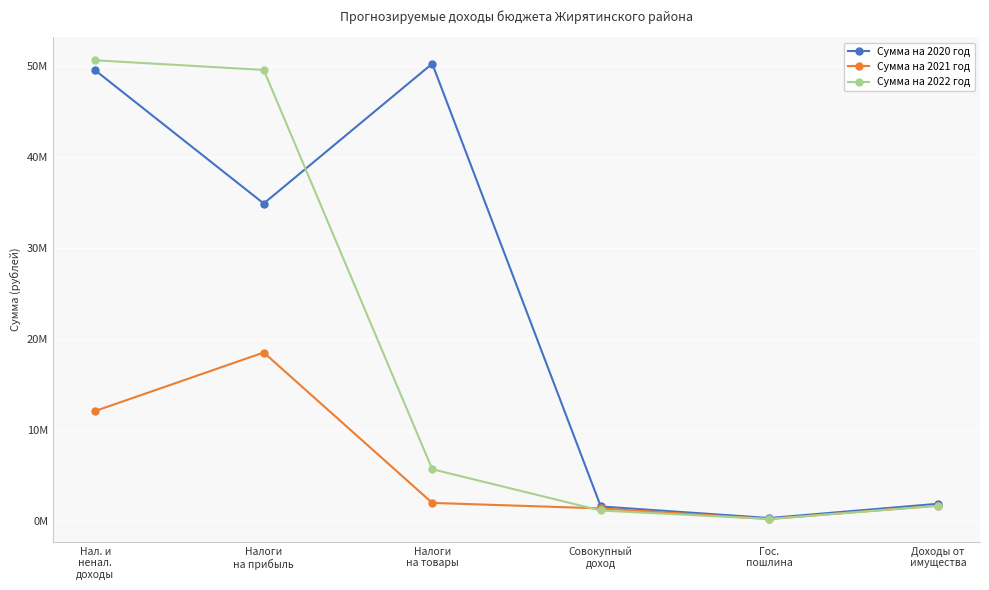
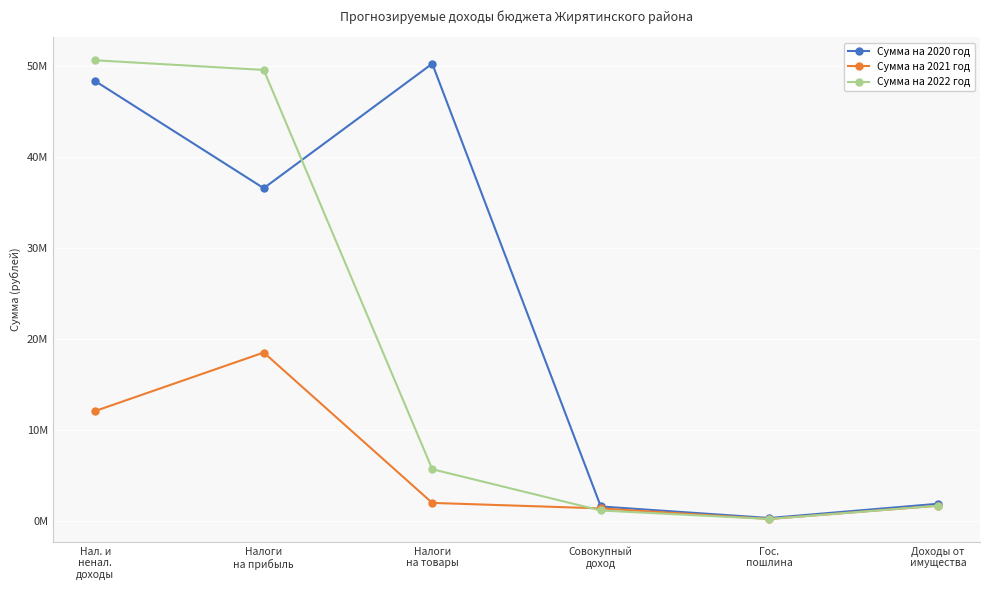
  {
    "Сумма на 2020 год": {
-     "Нал. и ненал. доходы": 49000000,
-     "Налоги на прибыль": 35000000,
+     "Нал. и ненал. доходы": 48000000,
+     "Налоги на прибыль": 37000000,
      "Налоги на товары": 50000000
    },
    "Сумма на 2021 год": {
      "Нал. и ненал. доходы": 12000000,
      "Налоги на прибыль": 18000000,
      "Налоги на товары": 2000000
    },
    "Сумма на 2022 год": {
      "Нал. и ненал. доходы": 51000000,
      "Налоги на прибыль": 50000000,
      "Налоги на товары": 6000000
    }
  }
